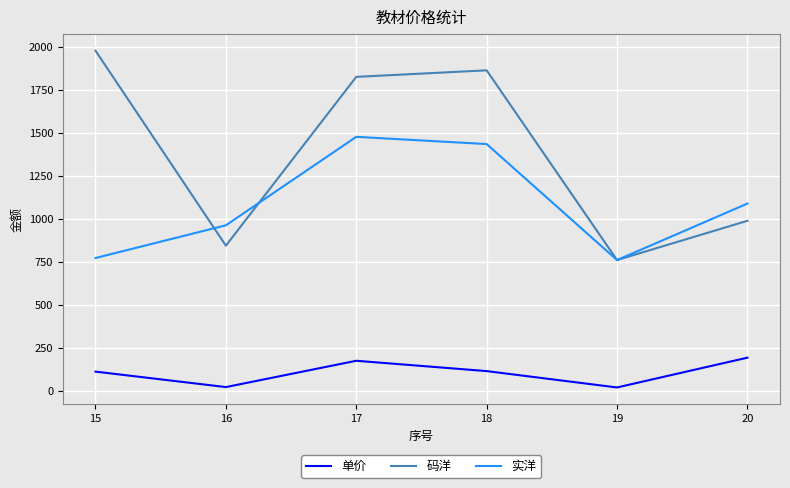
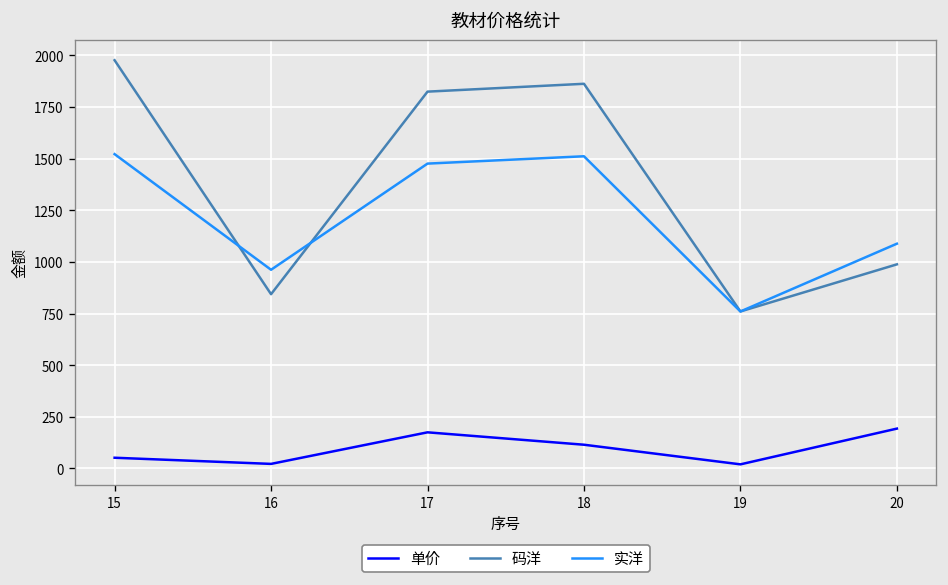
  {
    "单价": {
-     "15": 110,
+     "15": 50,
      "16": 20,
      "17": 180,
      "18": 120,
      "19": 20,
      "20": 190
    },
    "码洋": {
      "15": 1980,
      "16": 840,
      "17": 1820,
      "18": 1860,
      "20": 990
    },
    "实洋": {
-     "15": 770,
+     "15": 1520,
      "16": 960,
      "17": 1480,
-     "18": 1430,
+     "18": 1510,
      "20": 1090
    }
  }
